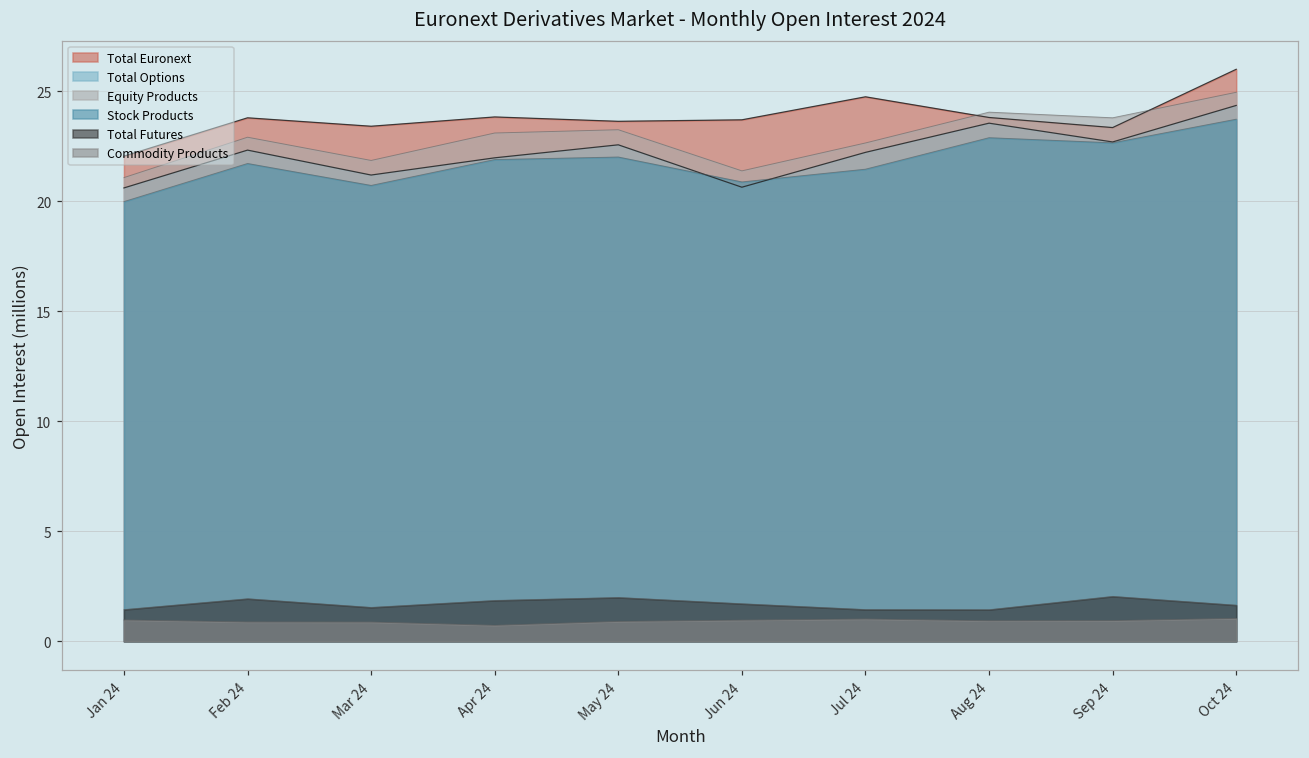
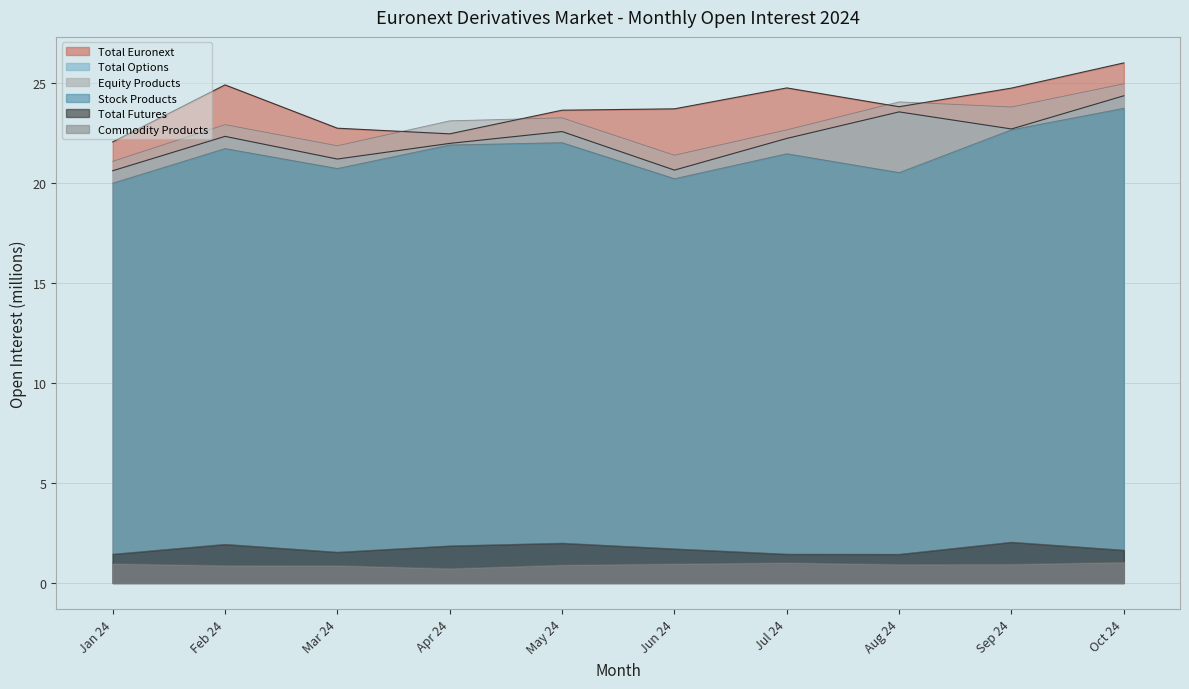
  {
    "Total Euronext": {
      "Jan 24": 22.1,
-     "Feb 24": 23.8,
-     "Mar 24": 23.4,
-     "Apr 24": 23.8,
+     "Feb 24": 24.9,
+     "Mar 24": 22.7,
+     "Apr 24": 22.5,
      "May 24": 23.6,
      "Jun 24": 23.7,
      "Jul 24": 24.7,
      "Aug 24": 23.8,
-     "Sep 24": 23.4,
+     "Sep 24": 24.7,
      "Oct 24": 26.0
    },
    "Stock Products": {
      "Jan 24": 20.0,
      "Feb 24": 21.7,
      "Mar 24": 20.7,
      "May 24": 22.0,
-     "Jun 24": 20.9,
+     "Jun 24": 20.2,
      "Jul 24": 21.5,
-     "Aug 24": 22.9,
+     "Aug 24": 20.5,
      "Oct 24": 23.7
    },
    "Total Futures": {
      "Jan 24": 1.4,
      "Feb 24": 1.9,
      "Mar 24": 1.5,
      "Apr 24": 1.9,
      "May 24": 2.0,
      "Jun 24": 1.7,
      "Jul 24": 1.4,
      "Aug 24": 1.4,
      "Sep 24": 2.0,
      "Oct 24": 1.6
    }
  }
